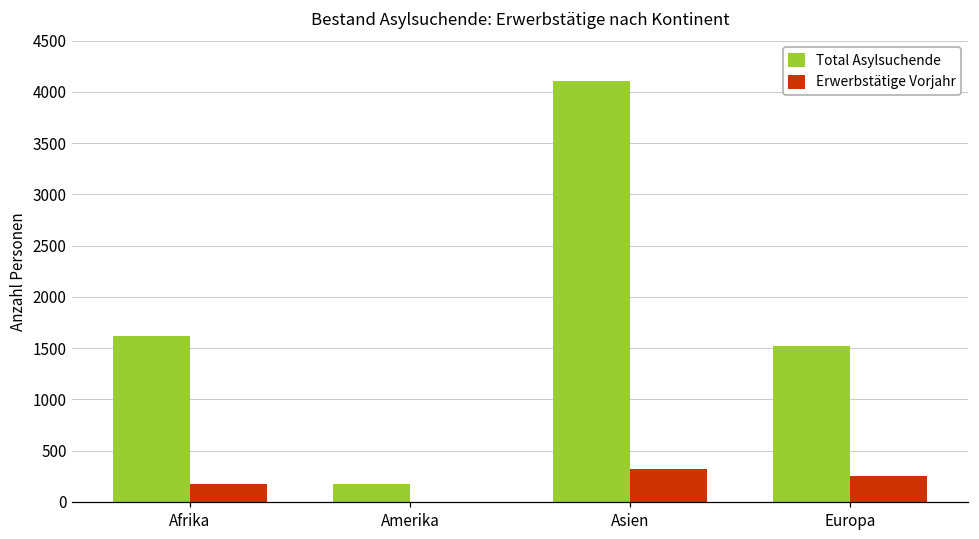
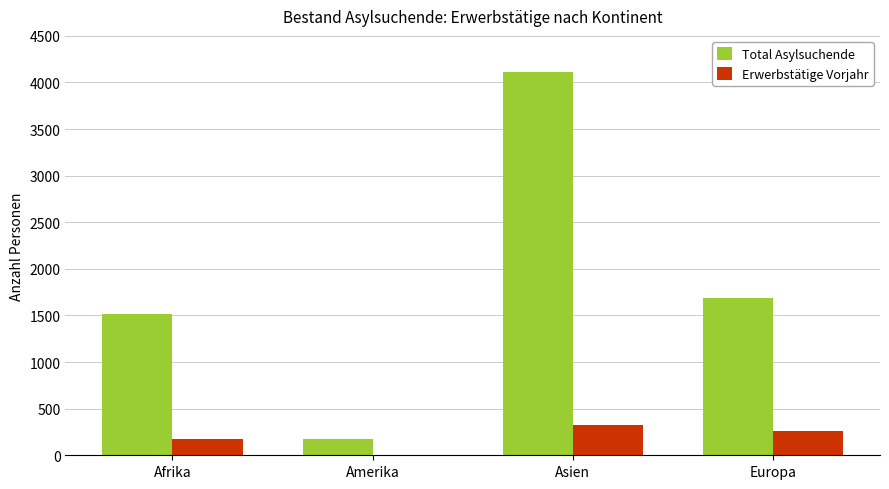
  {
    "Total Asylsuchende": {
-     "Afrika": 1600,
+     "Afrika": 1500,
      "Amerika": 200,
      "Asien": 4100,
-     "Europa": 1500
+     "Europa": 1700
    },
    "Erwerbstätige Vorjahr": {
      "Afrika": 200,
      "Asien": 300,
      "Europa": 300
    }
  }
